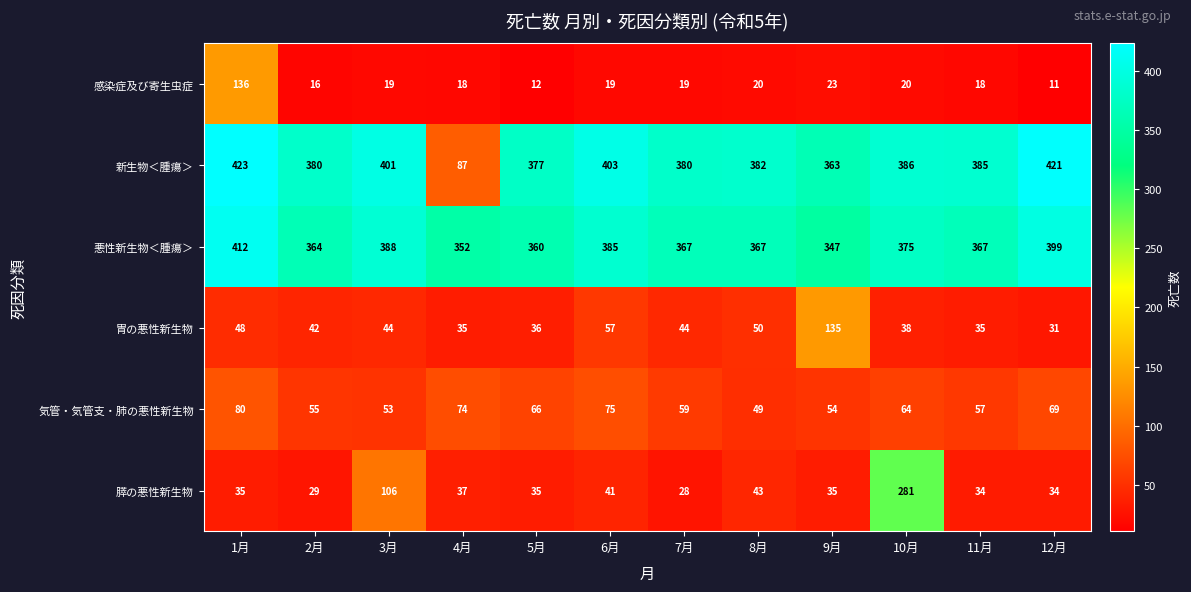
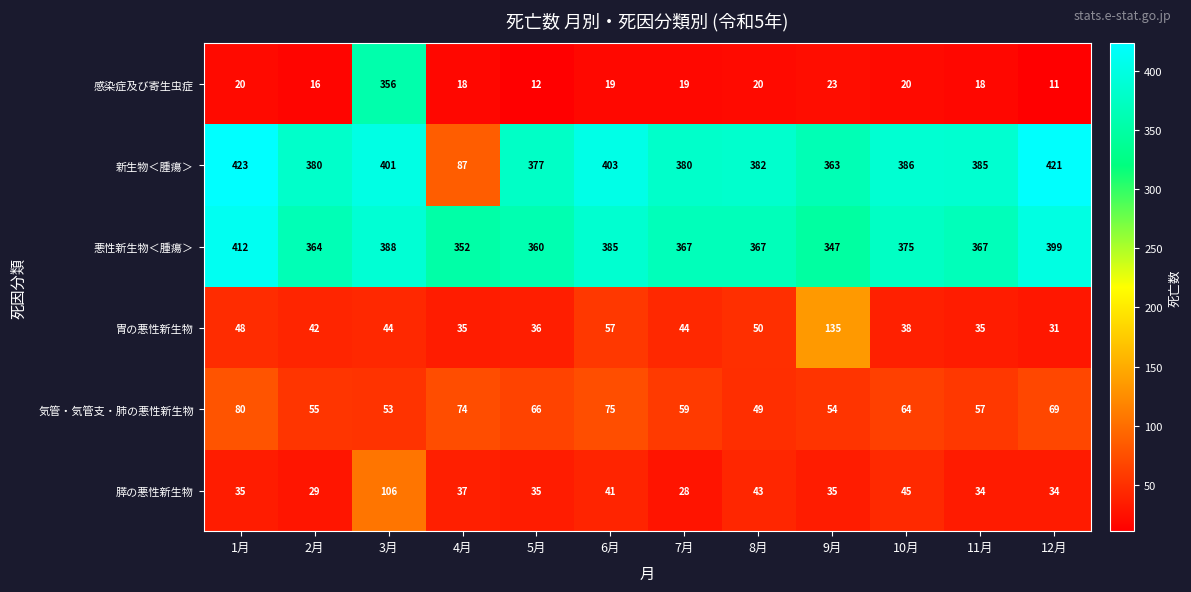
  {
    "感染症及び寄生虫症": {
-     "1月": 136,
+     "1月": 20,
      "2月": 16,
-     "3月": 19,
+     "3月": 356,
      "4月": 18,
      "5月": 12,
      "6月": 19,
      "7月": 19,
      "8月": 20,
      "9月": 23,
      "10月": 20,
      "11月": 18,
      "12月": 11
    },
    "新生物＜腫瘍＞": {
      "1月": 423,
      "2月": 380,
      "3月": 401,
      "4月": 87,
      "5月": 377,
      "6月": 403,
      "7月": 380,
      "8月": 382,
      "9月": 363,
      "10月": 386,
      "11月": 385,
      "12月": 421
    },
    "悪性新生物＜腫瘍＞": {
      "1月": 412,
      "2月": 364,
      "3月": 388,
      "4月": 352,
      "5月": 360,
      "6月": 385,
      "7月": 367,
      "8月": 367,
      "9月": 347,
      "10月": 375,
      "11月": 367,
      "12月": 399
    },
    "胃の悪性新生物": {
      "1月": 48,
      "2月": 42,
      "3月": 44,
      "4月": 35,
      "5月": 36,
      "6月": 57,
      "7月": 44,
      "8月": 50,
      "9月": 135,
      "10月": 38,
      "11月": 35,
      "12月": 31
    },
    "気管・気管支・肺の悪性新生物": {
      "1月": 80,
      "2月": 55,
      "3月": 53,
      "4月": 74,
      "5月": 66,
      "6月": 75,
      "7月": 59,
      "8月": 49,
      "9月": 54,
      "10月": 64,
      "11月": 57,
      "12月": 69
    },
    "膵の悪性新生物": {
      "1月": 35,
      "2月": 29,
      "3月": 106,
      "4月": 37,
      "5月": 35,
      "6月": 41,
      "7月": 28,
      "8月": 43,
      "9月": 35,
-     "10月": 281,
+     "10月": 45,
      "11月": 34,
      "12月": 34
    }
  }
